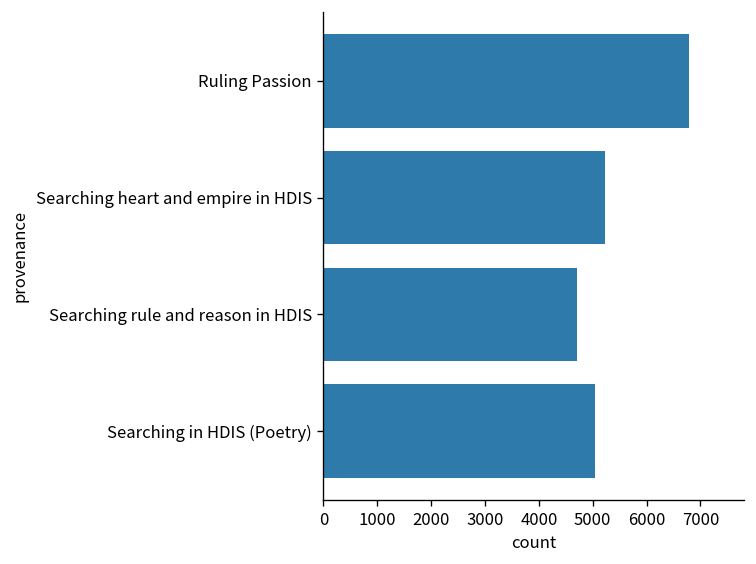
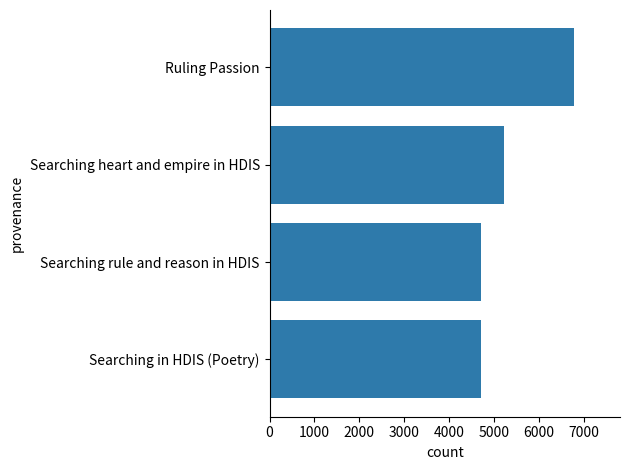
  {
    "Ruling Passion": 6800,
    "Searching heart and empire in HDIS": 5200,
    "Searching rule and reason in HDIS": 4700,
-   "Searching in HDIS (Poetry)": 5000
+   "Searching in HDIS (Poetry)": 4700
  }
